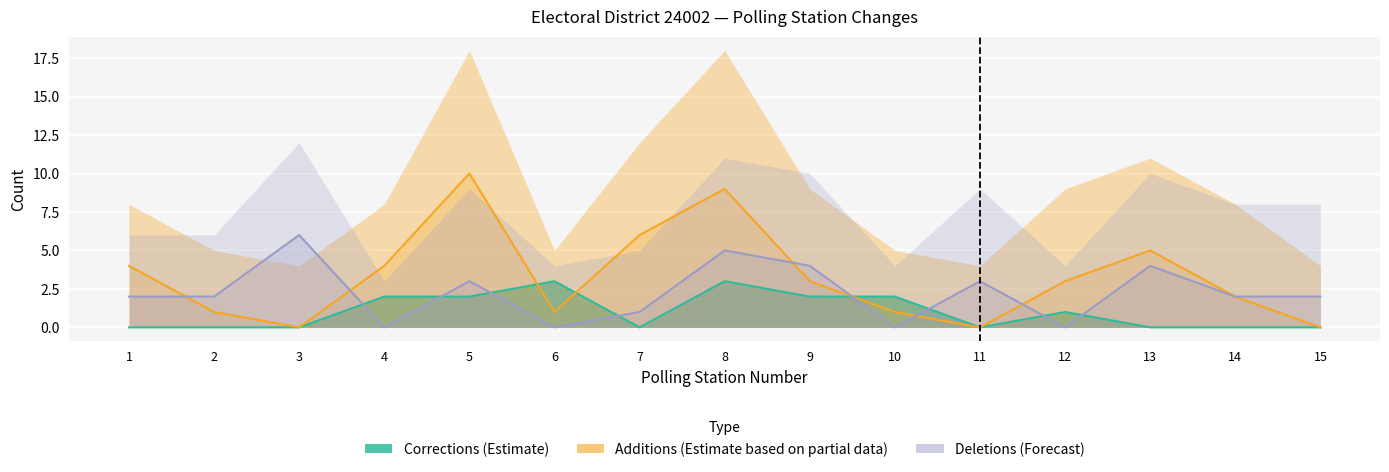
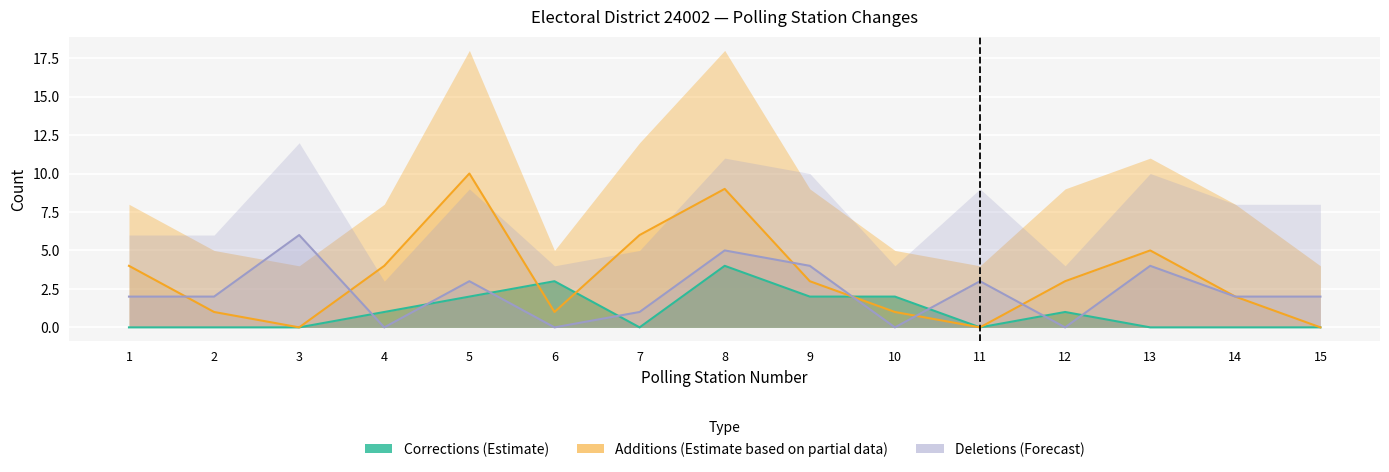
  {
    "Corrections (Estimate)": {
      "1": 0,
      "2": 0,
-     "4": 2,
+     "4": 1,
      "5": 2,
      "6": 3,
      "7": 0,
-     "8": 3,
+     "8": 4,
      "9": 2,
      "10": 2,
      "12": 1,
      "13": 0,
      "14": 0
    }
  }
